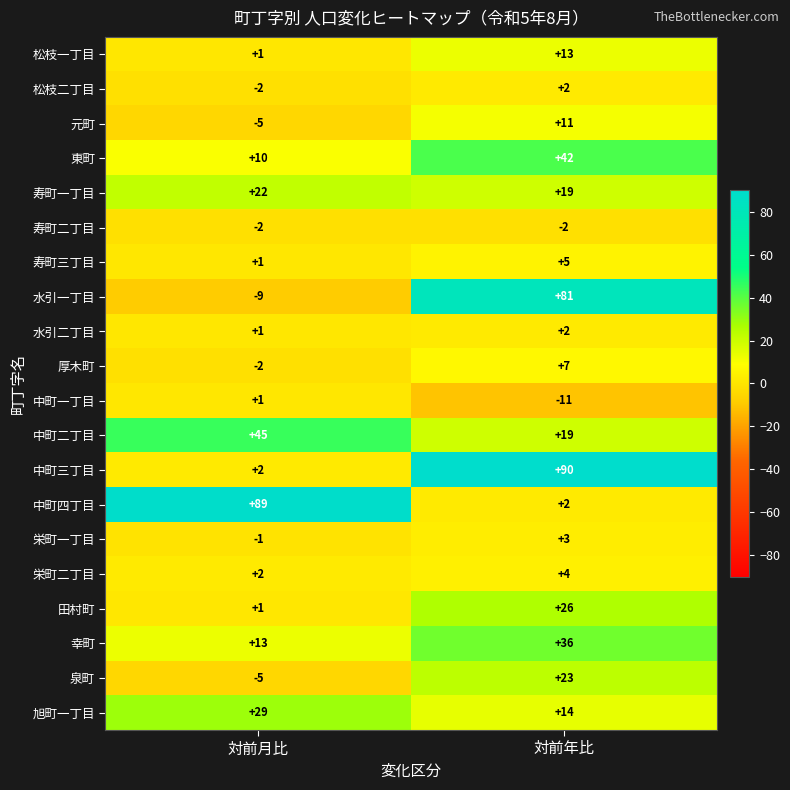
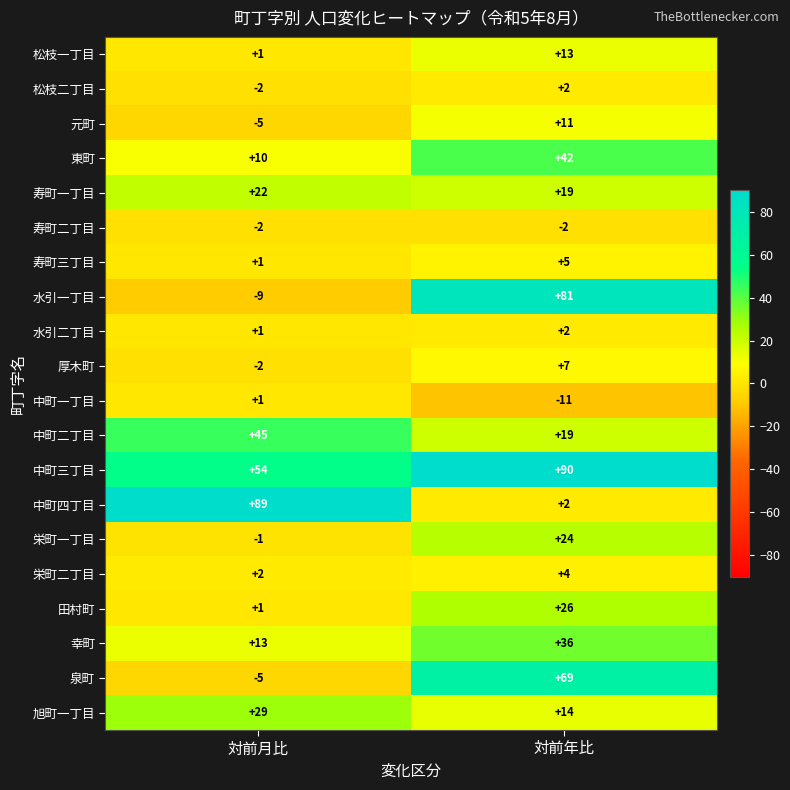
  {
    "松枝一丁目": {
      "対前月比": "+1",
      "対前年比": "+13"
    },
    "松枝二丁目": {
      "対前月比": "-2",
      "対前年比": "+2"
    },
    "元町": {
      "対前月比": "-5",
      "対前年比": "+11"
    },
    "東町": {
      "対前月比": "+10",
      "対前年比": "+42"
    },
    "寿町一丁目": {
      "対前月比": "+22",
      "対前年比": "+19"
    },
    "寿町二丁目": {
      "対前月比": "-2",
      "対前年比": "-2"
    },
    "寿町三丁目": {
      "対前月比": "+1",
      "対前年比": "+5"
    },
    "水引一丁目": {
      "対前月比": "-9",
      "対前年比": "+81"
    },
    "水引二丁目": {
      "対前月比": "+1",
      "対前年比": "+2"
    },
    "厚木町": {
      "対前月比": "-2",
      "対前年比": "+7"
    },
    "中町一丁目": {
      "対前月比": "+1",
      "対前年比": "-11"
    },
    "中町二丁目": {
      "対前月比": "+45",
      "対前年比": "+19"
    },
    "中町三丁目": {
-     "対前月比": "+2",
+     "対前月比": "+54",
      "対前年比": "+90"
    },
    "中町四丁目": {
      "対前月比": "+89",
      "対前年比": "+2"
    },
    "栄町一丁目": {
      "対前月比": "-1",
-     "対前年比": "+3"
+     "対前年比": "+24"
    },
    "栄町二丁目": {
      "対前月比": "+2",
      "対前年比": "+4"
    },
    "田村町": {
      "対前月比": "+1",
      "対前年比": "+26"
    },
    "幸町": {
      "対前月比": "+13",
      "対前年比": "+36"
    },
    "泉町": {
      "対前月比": "-5",
-     "対前年比": "+23"
+     "対前年比": "+69"
    },
    "旭町一丁目": {
      "対前月比": "+29",
      "対前年比": "+14"
    }
  }
